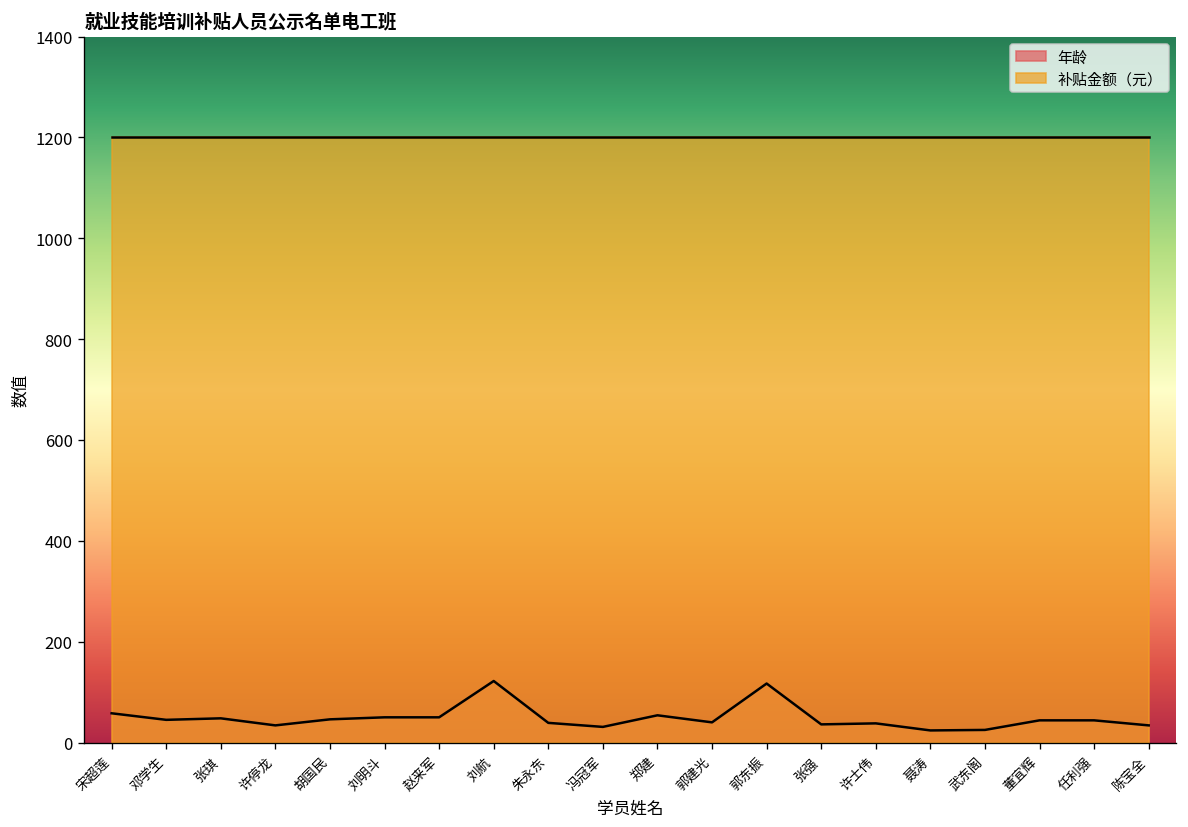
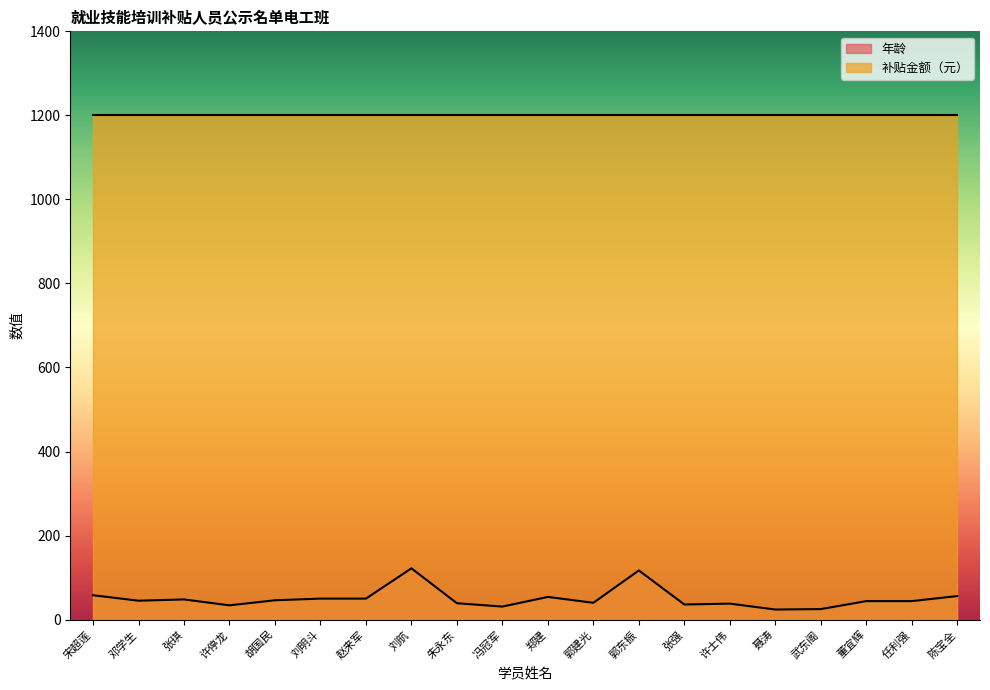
  {
    "年龄": {
      "宋超莲": 60,
      "邓学生": 50,
      "张琪": 50,
      "许停龙": 30,
      "胡国民": 50,
      "刘明斗": 50,
      "赵来军": 50,
      "刘航": 120,
      "朱永东": 40,
      "冯冠军": 30,
      "郑建": 50,
      "郭建光": 40,
      "郭东振": 120,
      "张强": 40,
      "许士伟": 40,
      "聂涛": 20,
      "武东阁": 30,
      "董宜辉": 40,
      "任利强": 40,
-     "陈宝全": 30
+     "陈宝全": 60
    },
    "补贴金额（元）": {
      "宋超莲": 1200,
      "邓学生": 1200,
      "张琪": 1200,
      "许停龙": 1200,
      "胡国民": 1200,
      "刘明斗": 1200,
      "赵来军": 1200,
      "刘航": 1200,
      "朱永东": 1200,
      "冯冠军": 1200,
      "郑建": 1200,
      "郭建光": 1200,
      "郭东振": 1200,
      "张强": 1200,
      "许士伟": 1200,
      "聂涛": 1200,
      "武东阁": 1200,
      "董宜辉": 1200,
      "任利强": 1200,
      "陈宝全": 1200
    }
  }
